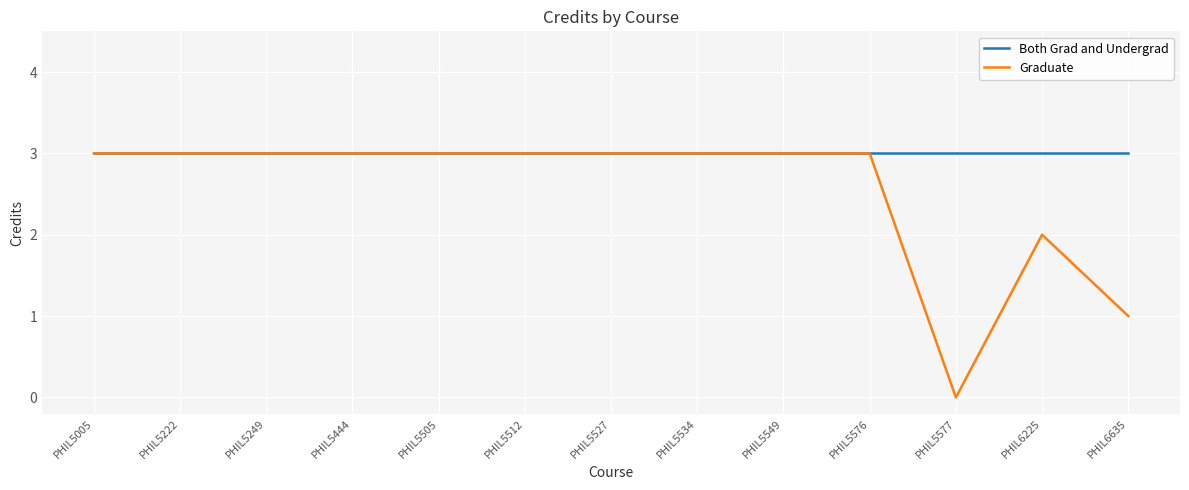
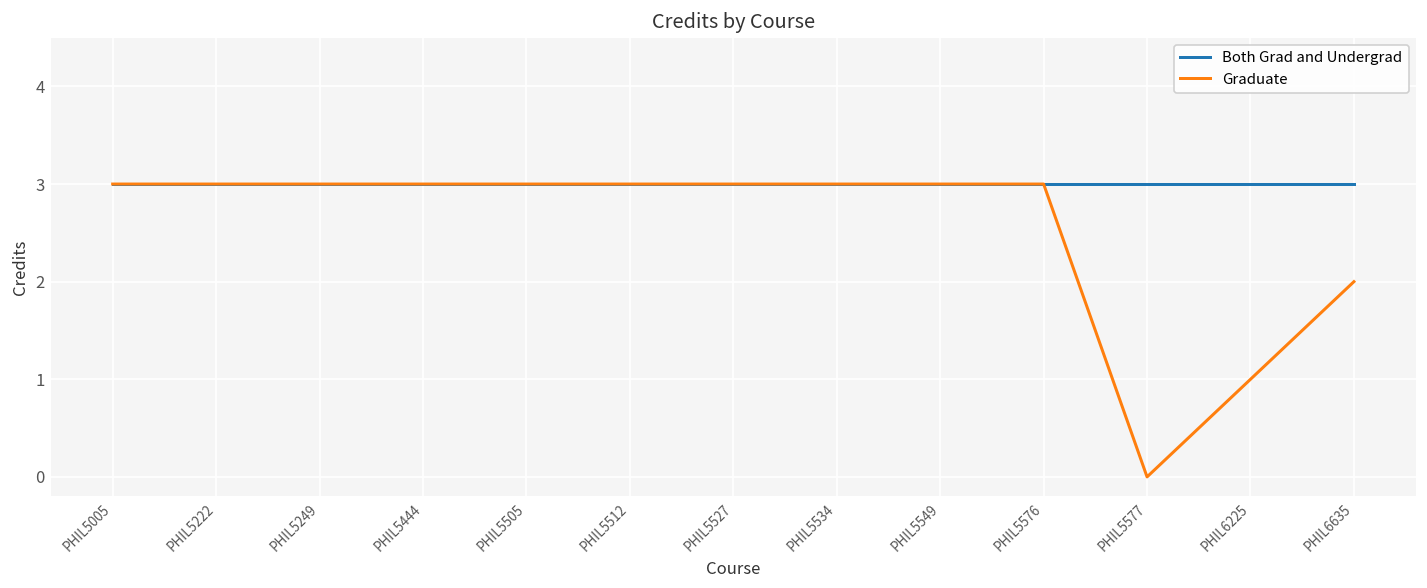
  {
    "Both Grad and Undergrad": {
      "PHIL5577": 3,
      "PHIL6225": 3,
      "PHIL6635": 3
    },
    "Graduate": {
      "PHIL5577": 0,
-     "PHIL6225": 2,
-     "PHIL6635": 1
+     "PHIL6225": 1,
+     "PHIL6635": 2
    }
  }
